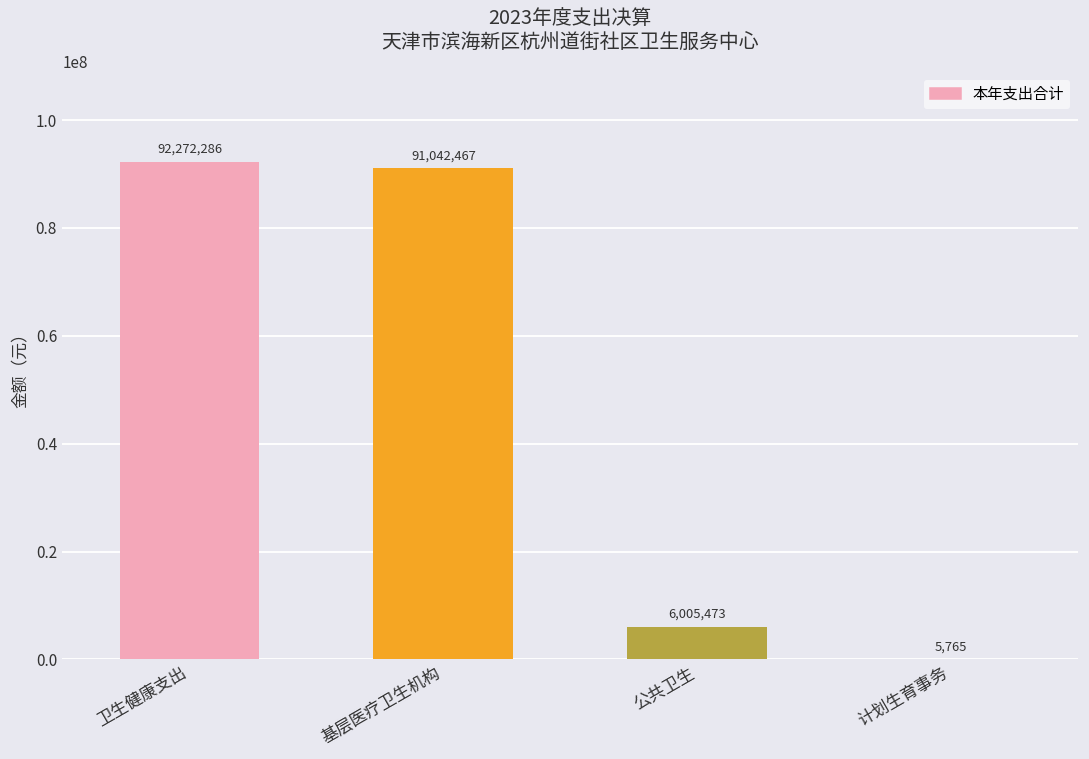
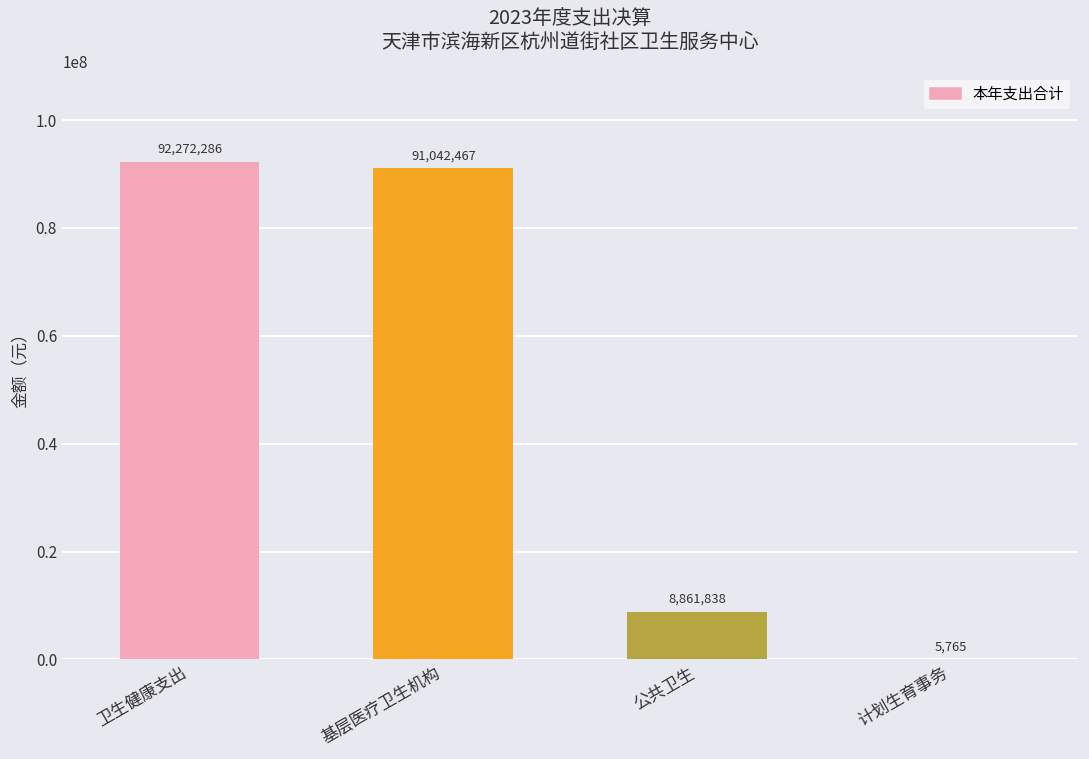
  {
    "卫生健康支出": "92,272,286",
    "基层医疗卫生机构": "91,042,467",
-   "公共卫生": "6,005,473",
+   "公共卫生": "8,861,838",
    "计划生育事务": "5,765"
  }
